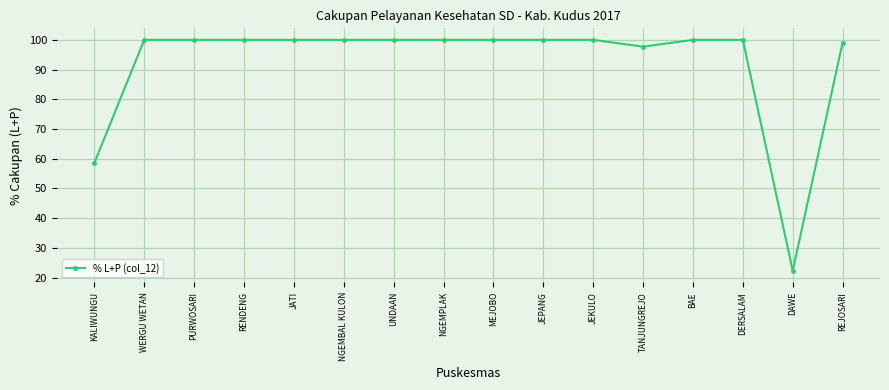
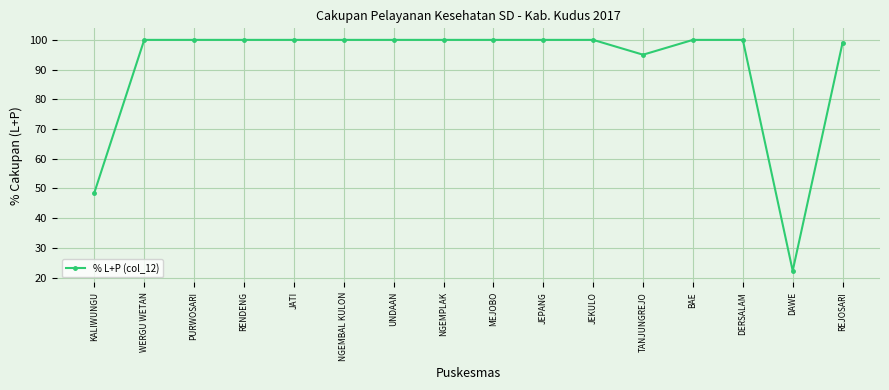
  {
-   "KALIWUNGU": 59,
+   "KALIWUNGU": 49,
    "WERGU WETAN": 100,
    "PURWOSARI": 100,
    "RENDENG": 100,
    "JATI": 100,
    "NGEMBAL KULON": 100,
    "UNDAAN": 100,
    "NGEMPLAK": 100,
    "MEJOBO": 100,
    "JEPANG": 100,
    "JEKULO": 100,
-   "TANJUNGREJO": 98,
+   "TANJUNGREJO": 95,
    "BAE": 100,
    "DERSALAM": 100,
    "DAWE": 22,
    "REJOSARI": 99
  }
